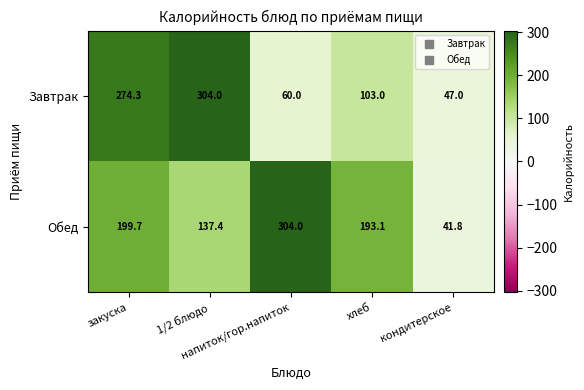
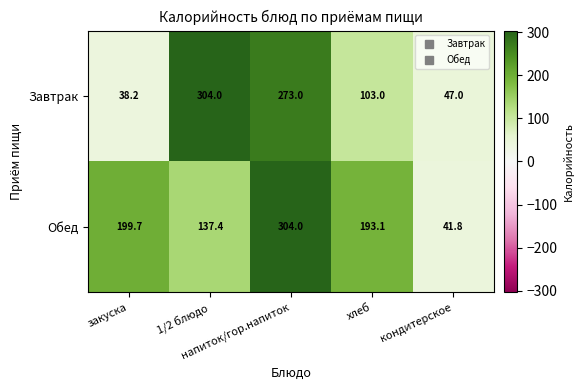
  {
    "Завтрак": {
-     "закуска": 274.3,
+     "закуска": 38.2,
      "1/2 блюдо": 304.0,
-     "напиток/гор.напиток": 60.0,
+     "напиток/гор.напиток": 273.0,
      "хлеб": 103.0,
      "кондитерское": 47.0
    },
    "Обед": {
      "закуска": 199.7,
      "1/2 блюдо": 137.4,
      "напиток/гор.напиток": 304.0,
      "хлеб": 193.1,
      "кондитерское": 41.8
    }
  }
